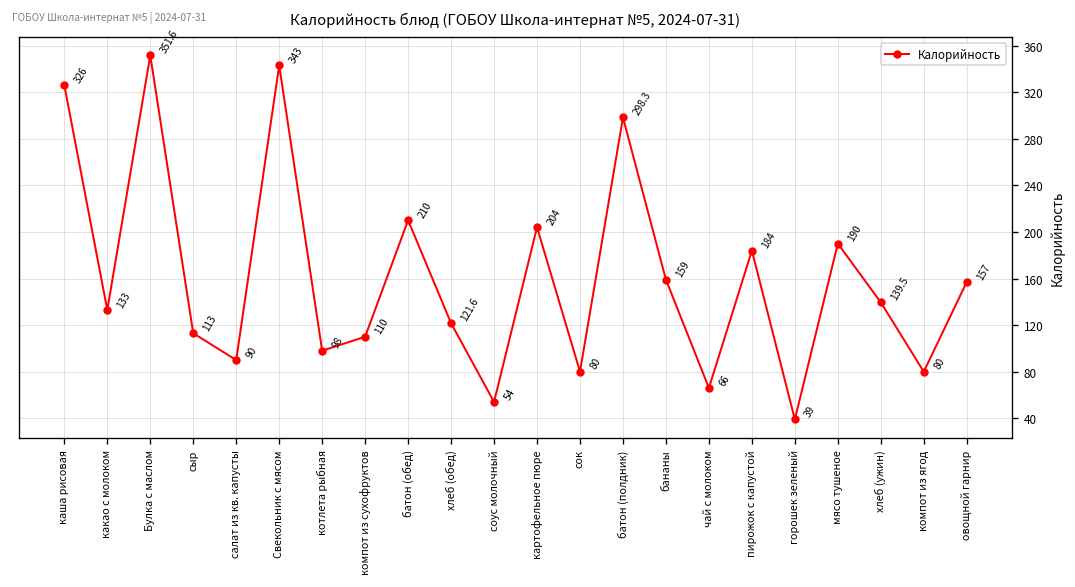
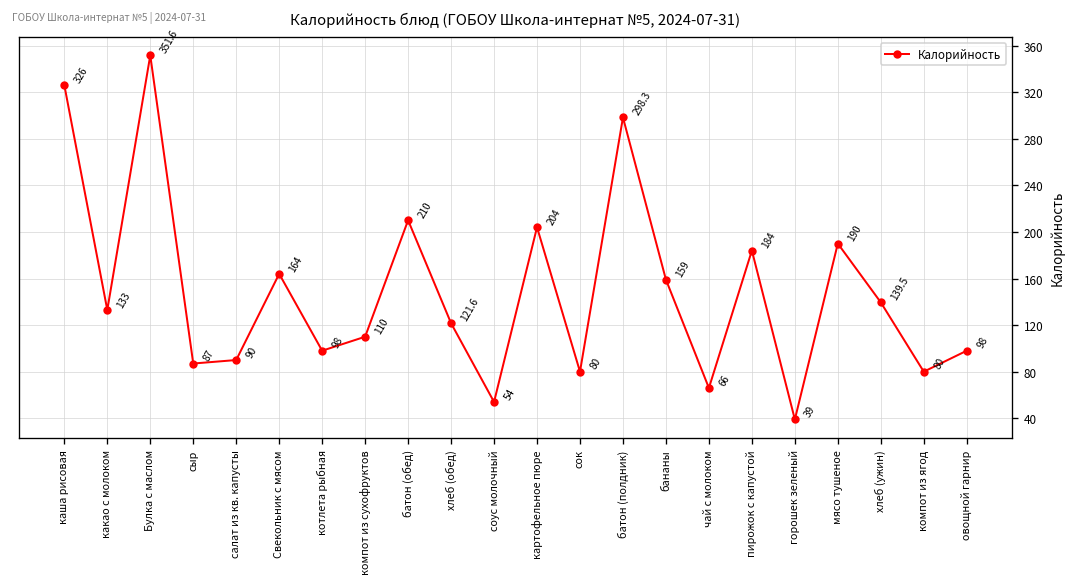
  {
    "каша рисовая": 326,
    "какао с молоком": 133,
    "Булка с маслом": 351.6,
-   "сыр": 113,
+   "сыр": 87,
    "салат из кв. капусты": 90,
-   "Свекольник с мясом": 343,
+   "Свекольник с мясом": 164,
    "котлета рыбная": 98,
    "компот из сухофруктов": 110,
    "батон (обед)": 210,
    "хлеб (обед)": 121.6,
    "соус молочный": 54,
    "картофельное пюре": 204,
    "сок": 80,
    "батон (полдник)": 298.3,
    "бананы": 159,
    "чай с молоком": 66,
    "пирожок с капустой": 184,
    "горошек зеленый": 39,
    "мясо тушеное": 190,
    "хлеб (ужин)": 139.5,
    "компот из ягод": 80,
-   "овощной гарнир": 157
+   "овощной гарнир": 98
  }
